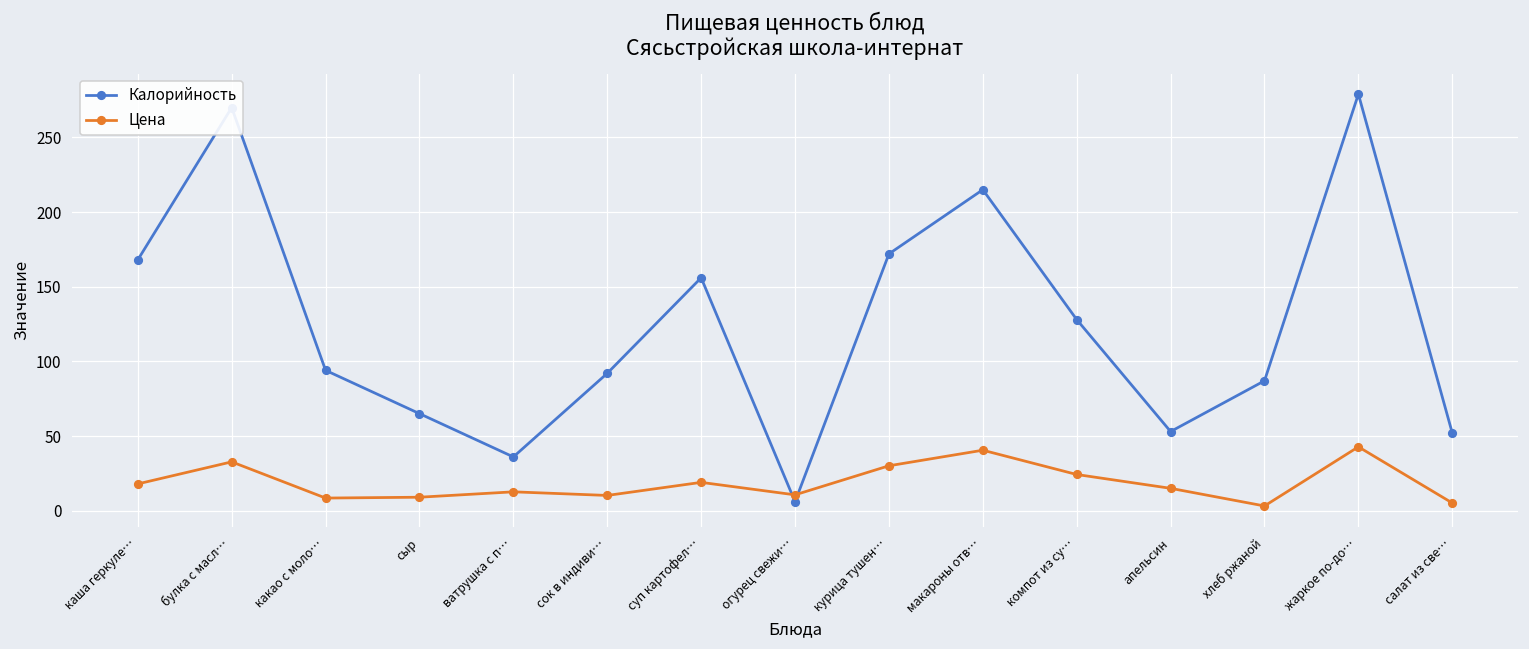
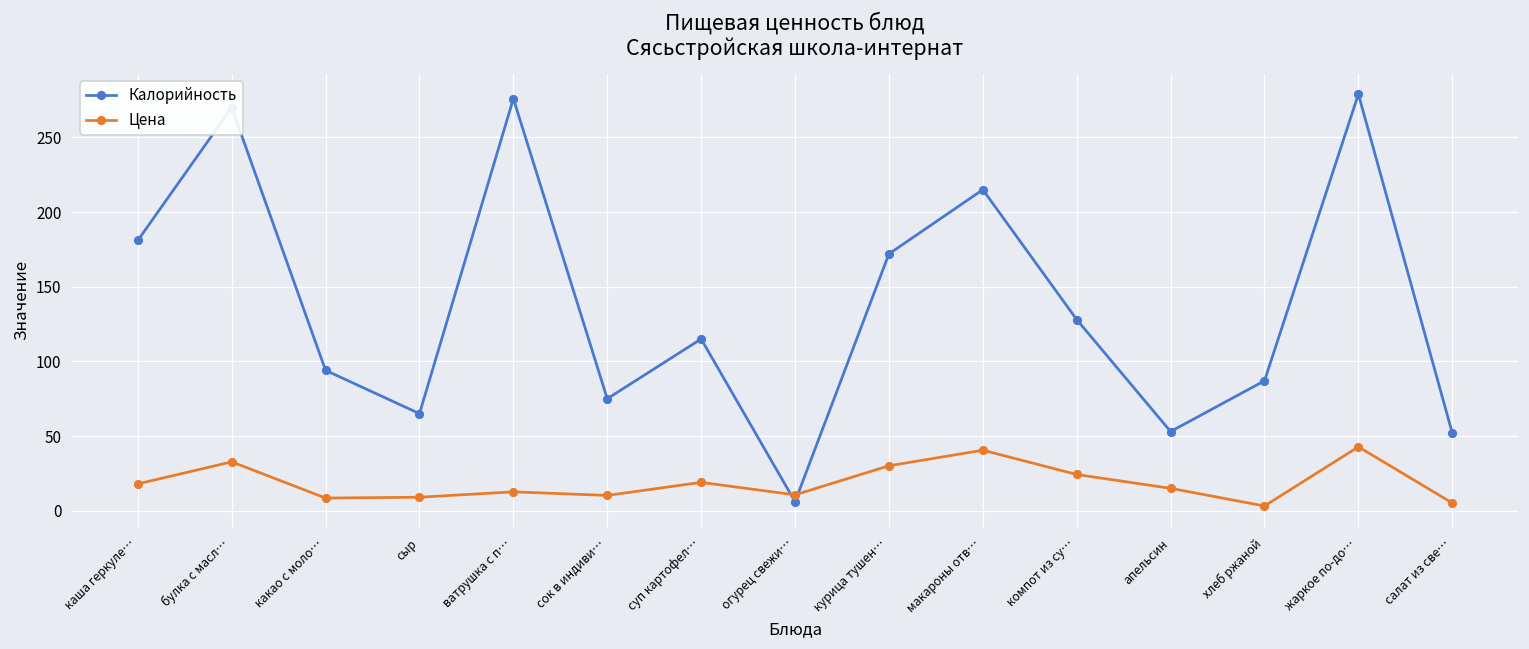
  {
    "Калорийность": {
-     "каша геркуле…": 168,
+     "каша геркуле…": 181,
      "какао с моло…": 94,
      "сыр": 65,
-     "ватрушка с п…": 36,
-     "сок в индиви…": 92,
-     "суп картофел…": 156,
+     "ватрушка с п…": 276,
+     "сок в индиви…": 75,
+     "суп картофел…": 115,
      "огурец свежи…": 6,
      "курица тушен…": 172,
      "макароны отв…": 215,
      "компот из су…": 128,
      "апельсин": 53,
      "хлеб ржаной": 87,
      "жаркое по-до…": 279,
      "салат из све…": 52
    },
    "Цена": {
      "каша геркуле…": 18,
      "булка с масл…": 33,
      "какао с моло…": 8,
      "сыр": 9,
      "ватрушка с п…": 13,
      "сок в индиви…": 10,
      "суп картофел…": 19,
      "огурец свежи…": 11,
      "курица тушен…": 30,
      "макароны отв…": 41,
      "компот из су…": 24,
      "апельсин": 15,
      "хлеб ржаной": 3,
      "жаркое по-до…": 43,
      "салат из све…": 5
    }
  }
